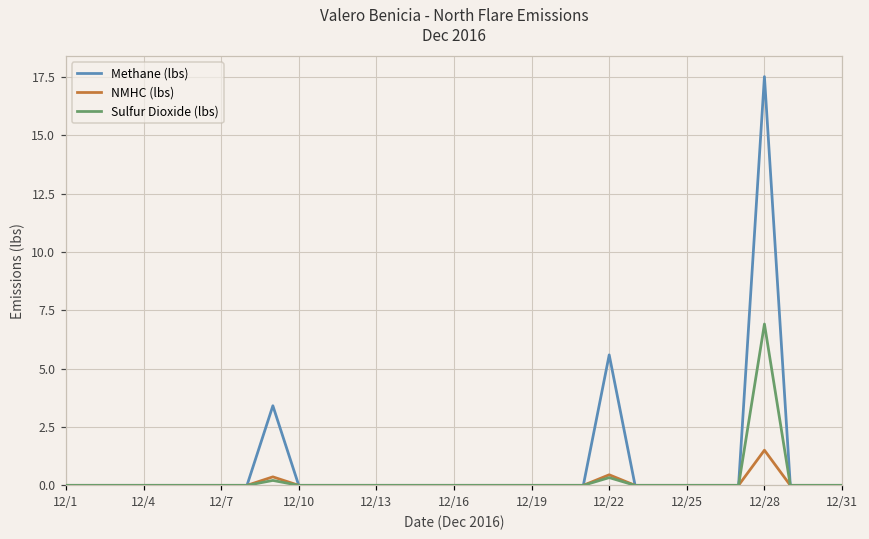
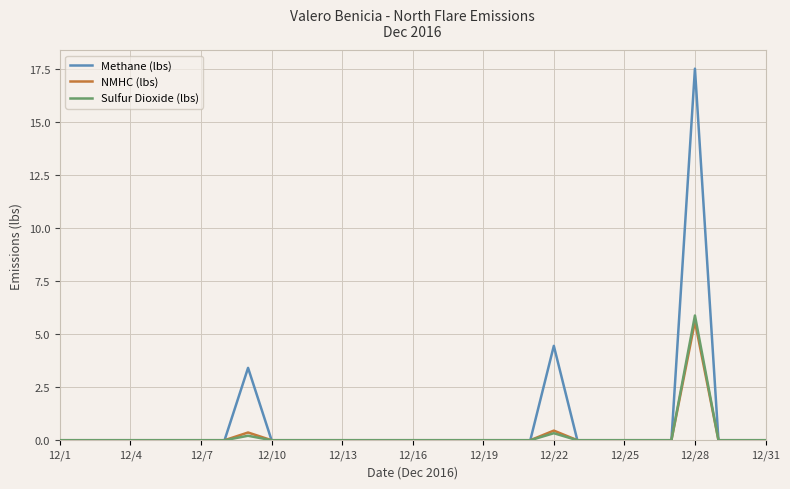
  {
    "Methane (lbs)": {
-     "12/22": 5.6,
+     "12/22": 4.4,
      "12/28": 17.5
    },
    "NMHC (lbs)": {
      "12/22": 0.5,
-     "12/28": 1.5
+     "12/28": 5.6
    },
    "Sulfur Dioxide (lbs)": {
      "12/22": 0.3,
-     "12/28": 6.9
+     "12/28": 5.9
    }
  }
